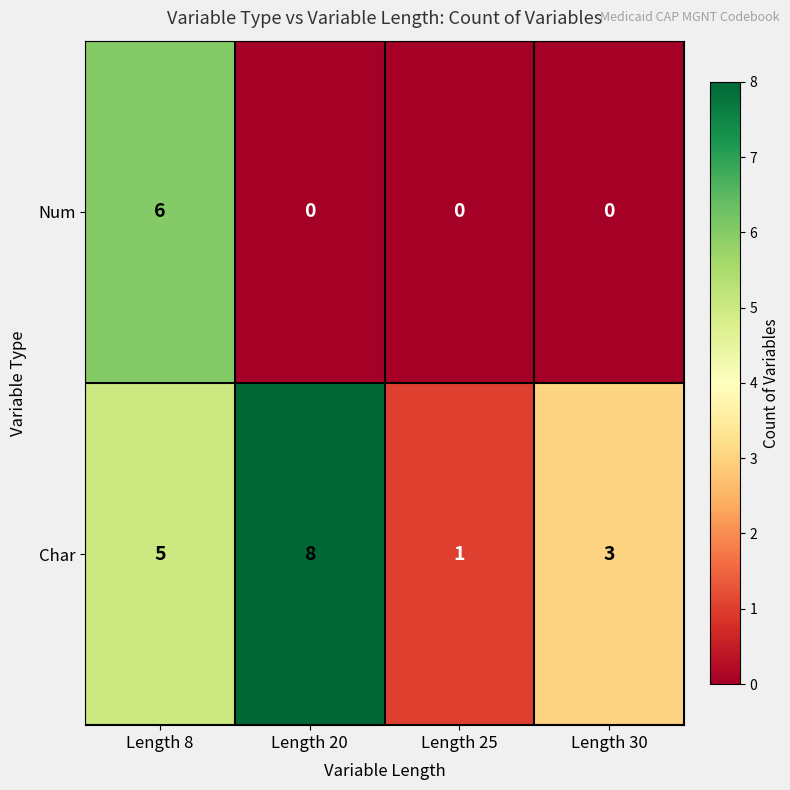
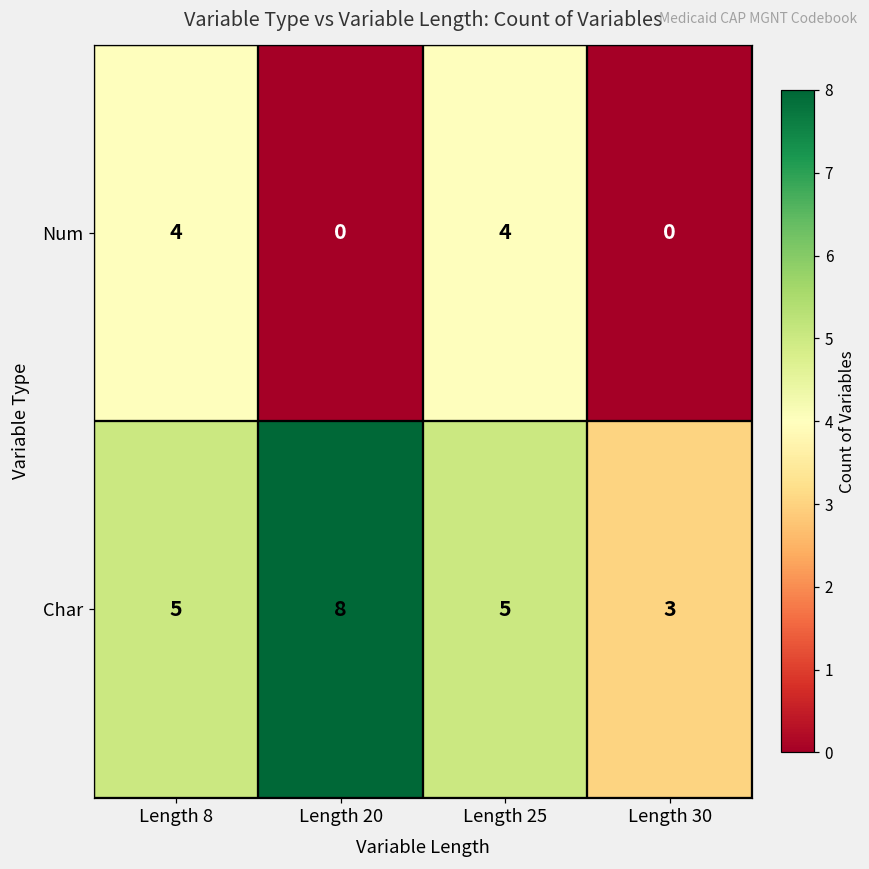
  {
    "Num": {
-     "Length 8": 6,
+     "Length 8": 4,
      "Length 20": 0,
-     "Length 25": 0,
+     "Length 25": 4,
      "Length 30": 0
    },
    "Char": {
      "Length 8": 5,
      "Length 20": 8,
-     "Length 25": 1,
+     "Length 25": 5,
      "Length 30": 3
    }
  }
